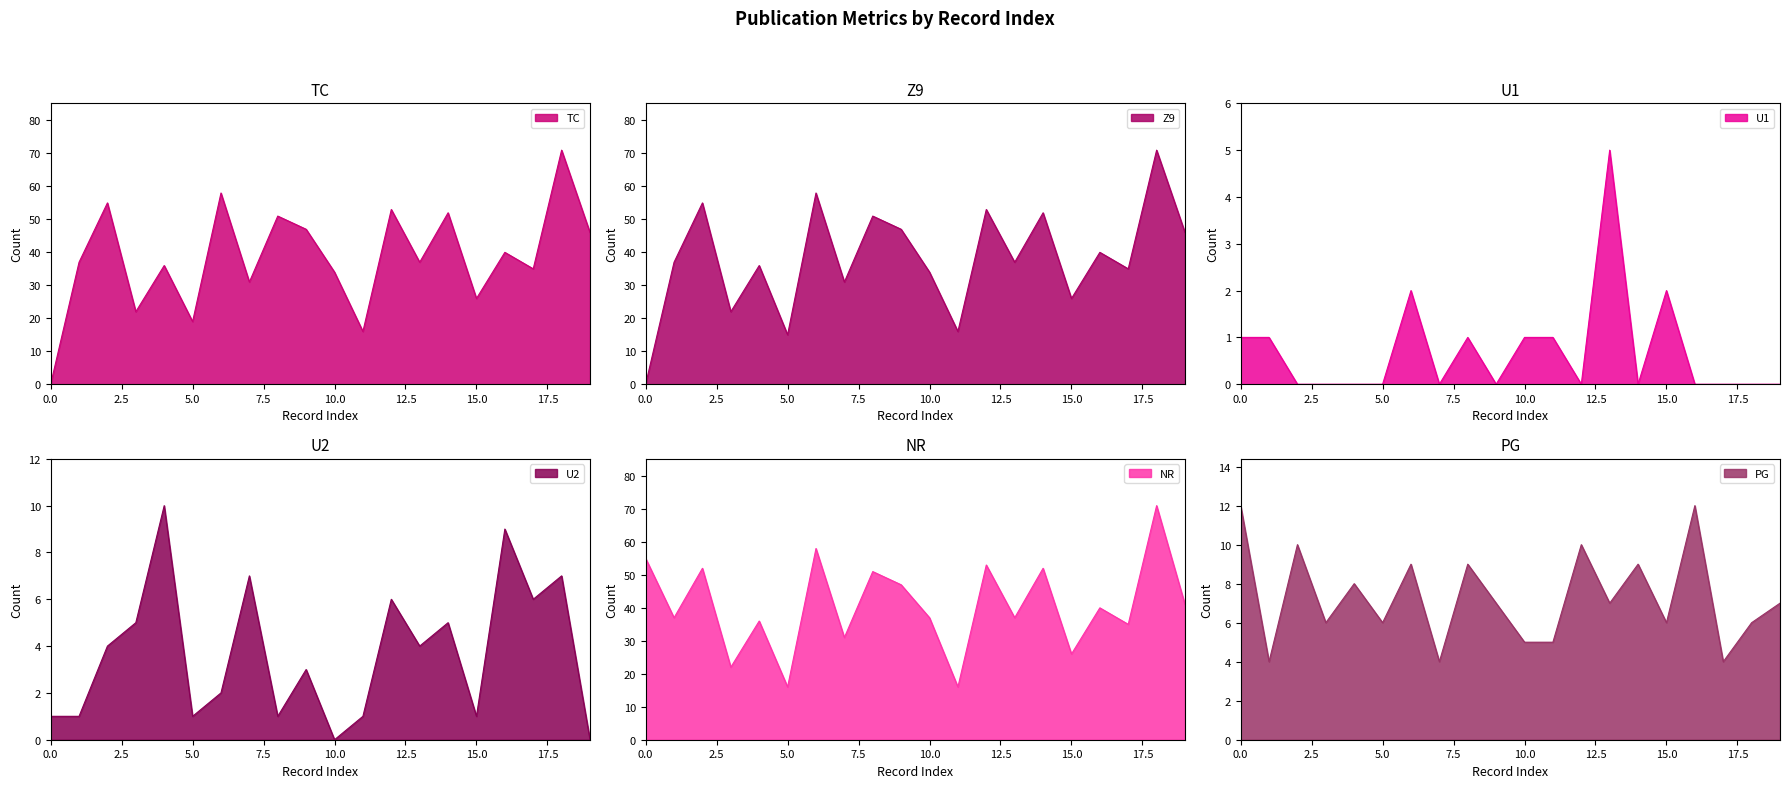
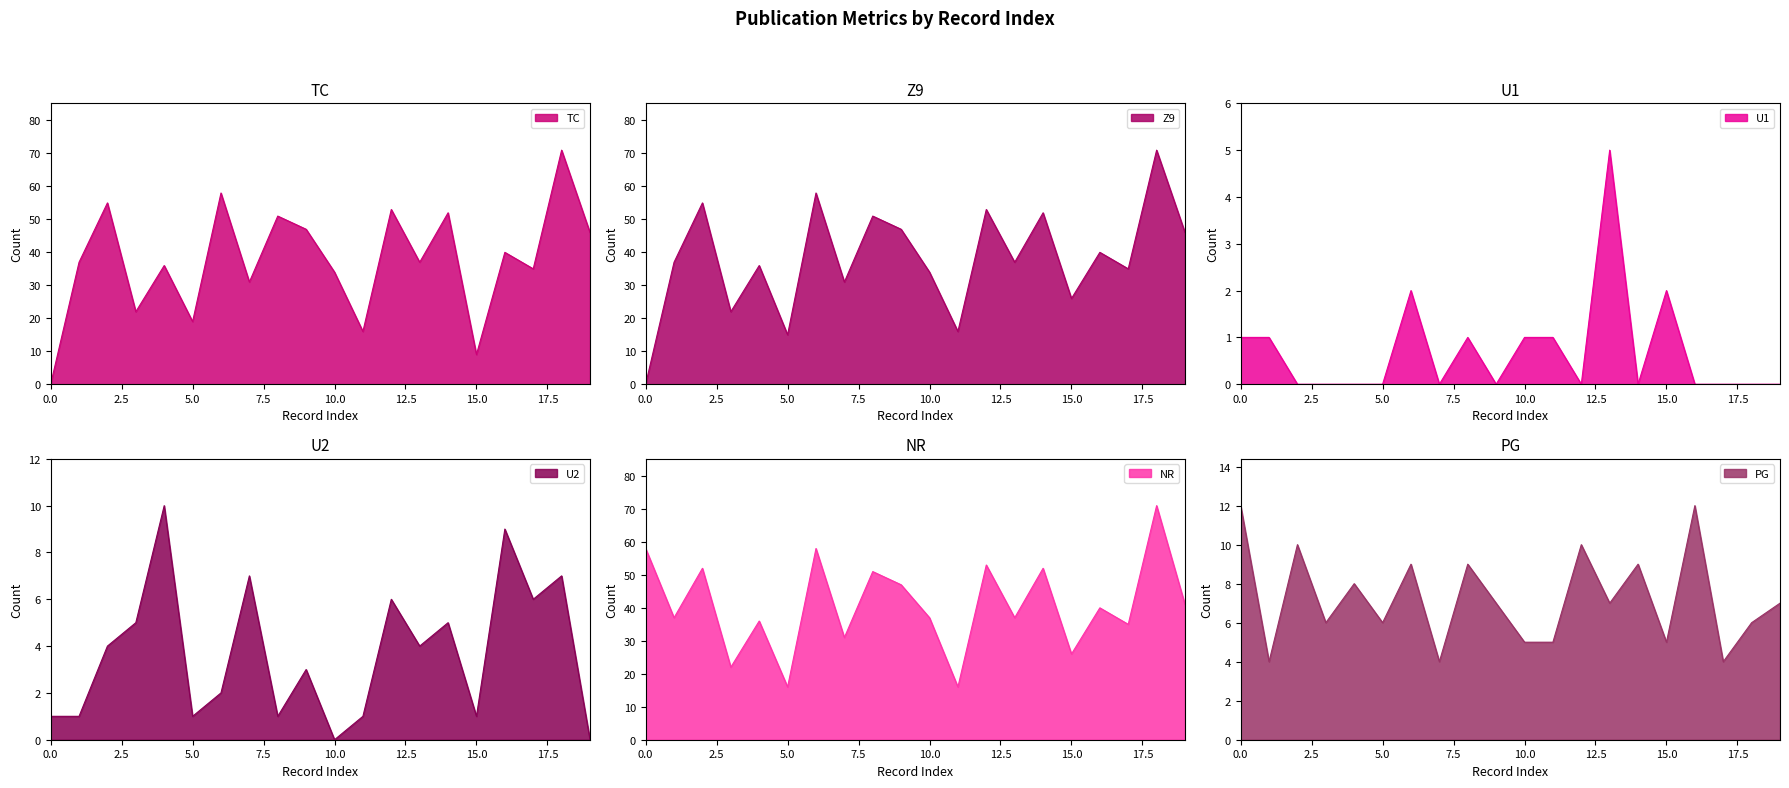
  {
    "TC": {
      "0.0": 0,
      "5.0": 19,
      "10.0": 34,
-     "15.0": 26
+     "15.0": 9
    },
    "Z9": {
      "0.0": 0,
      "5.0": 15,
      "10.0": 34,
      "15.0": 26
    },
    "U1": {
      "0.0": 1.0,
      "5.0": 0.0,
      "10.0": 1.0,
      "15.0": 2.0
    },
    "U2": {
      "0.0": 1.0,
      "5.0": 1.0,
      "10.0": 0.0,
      "15.0": 1.0
    },
    "NR": {
-     "0.0": 55,
+     "0.0": 58,
      "5.0": 16,
      "10.0": 37,
      "15.0": 26
    },
    "PG": {
      "0.0": 12,
      "5.0": 6,
      "10.0": 5,
-     "15.0": 6
+     "15.0": 5
    }
  }
